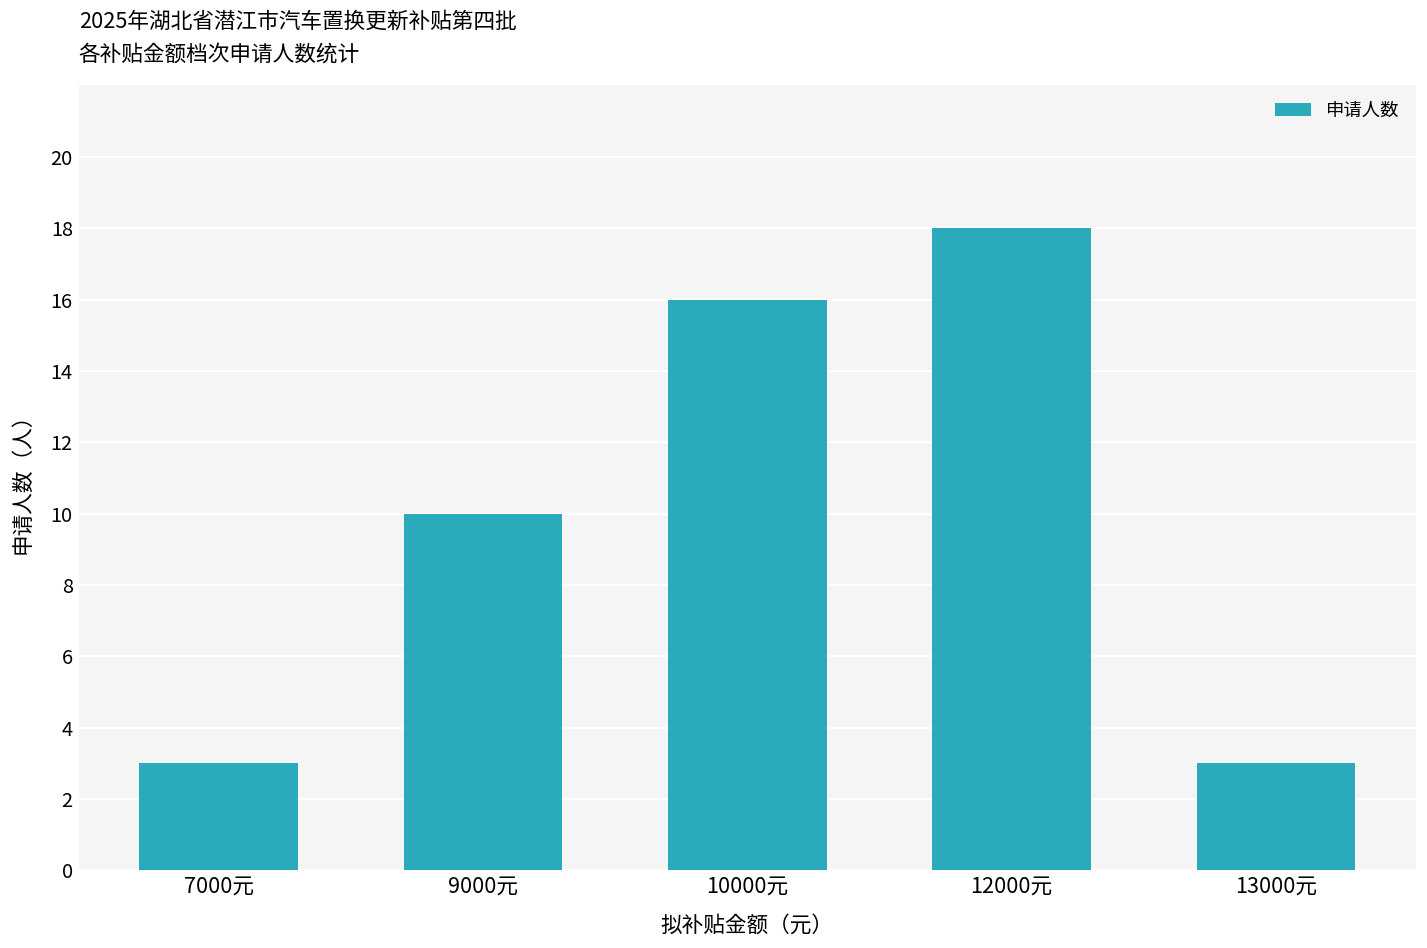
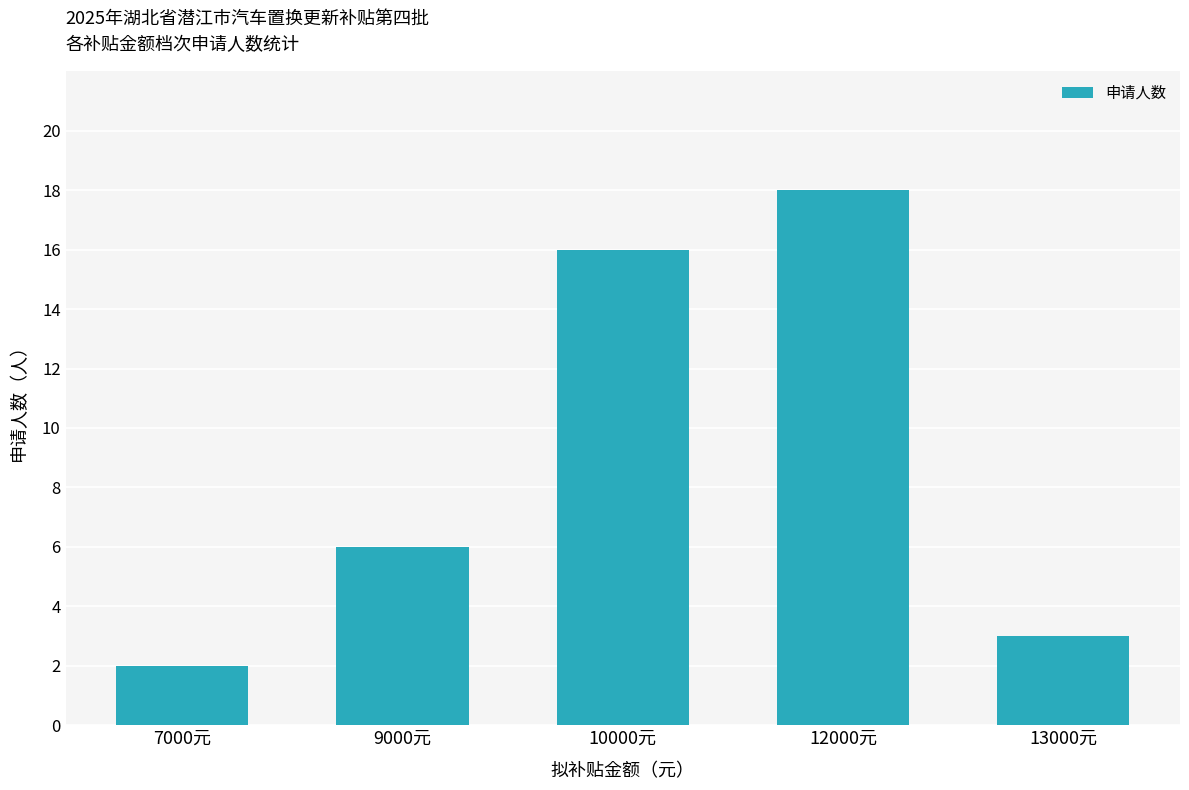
  {
-   "7000元": 3,
-   "9000元": 10,
+   "7000元": 2,
+   "9000元": 6,
    "10000元": 16,
    "12000元": 18,
    "13000元": 3
  }
